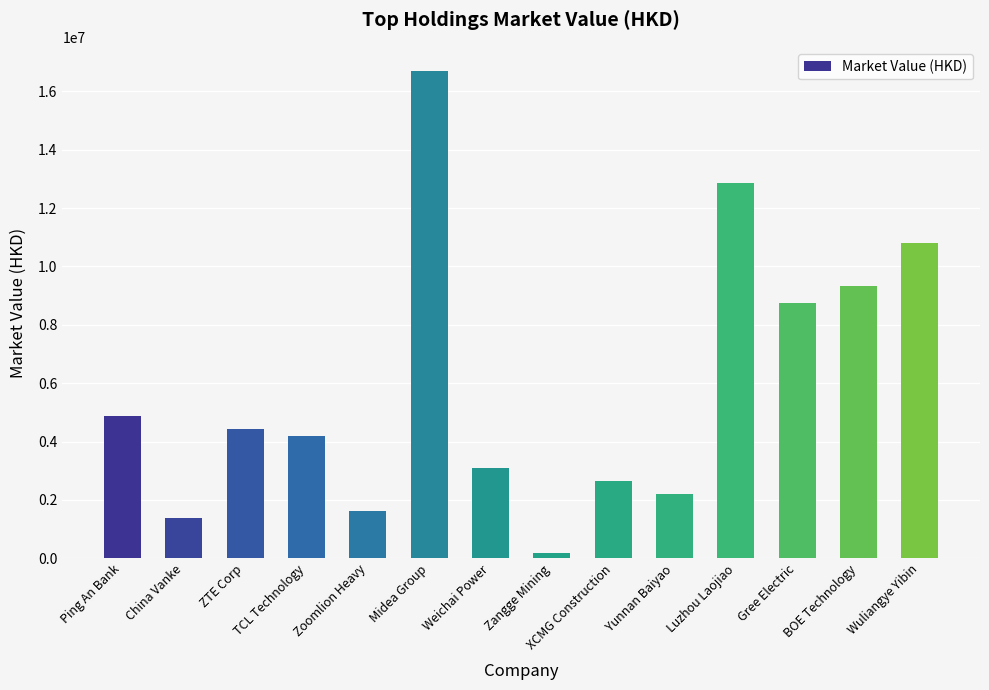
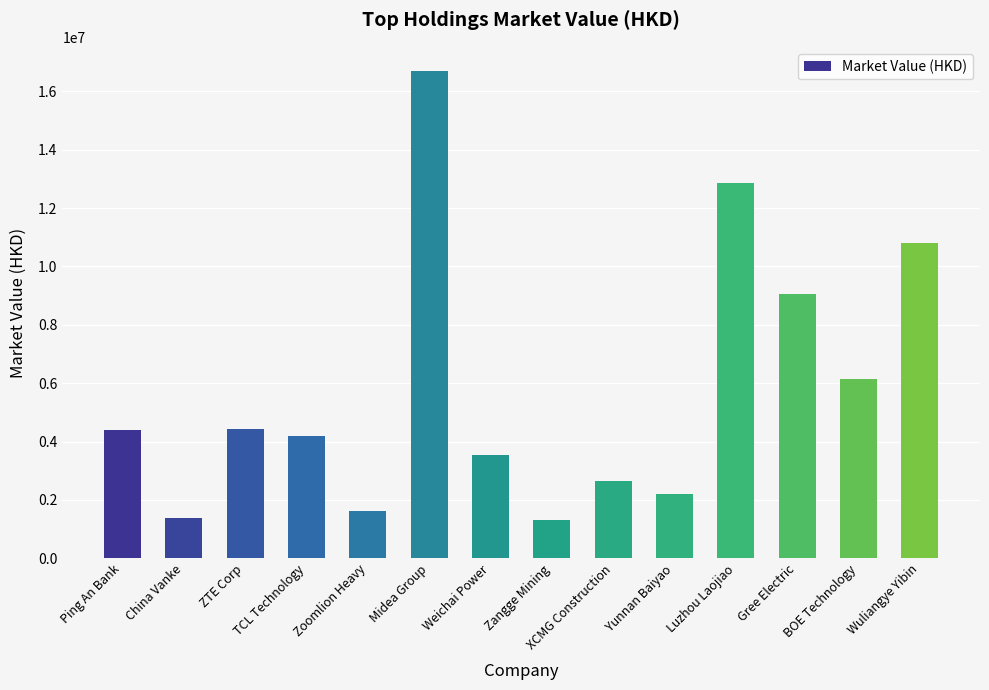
  {
-   "Ping An Bank": 4900000,
+   "Ping An Bank": 4400000,
    "China Vanke": 1400000,
    "ZTE Corp": 4400000,
    "TCL Technology": 4200000,
    "Zoomlion Heavy": 1600000,
    "Midea Group": 16700000,
-   "Weichai Power": 3100000,
-   "Zangge Mining": 200000,
+   "Weichai Power": 3600000,
+   "Zangge Mining": 1300000,
    "XCMG Construction": 2700000,
    "Yunnan Baiyao": 2200000,
    "Luzhou Laojiao": 12900000,
-   "Gree Electric": 8800000,
-   "BOE Technology": 9300000,
+   "Gree Electric": 9100000,
+   "BOE Technology": 6100000,
    "Wuliangye Yibin": 10800000
  }
